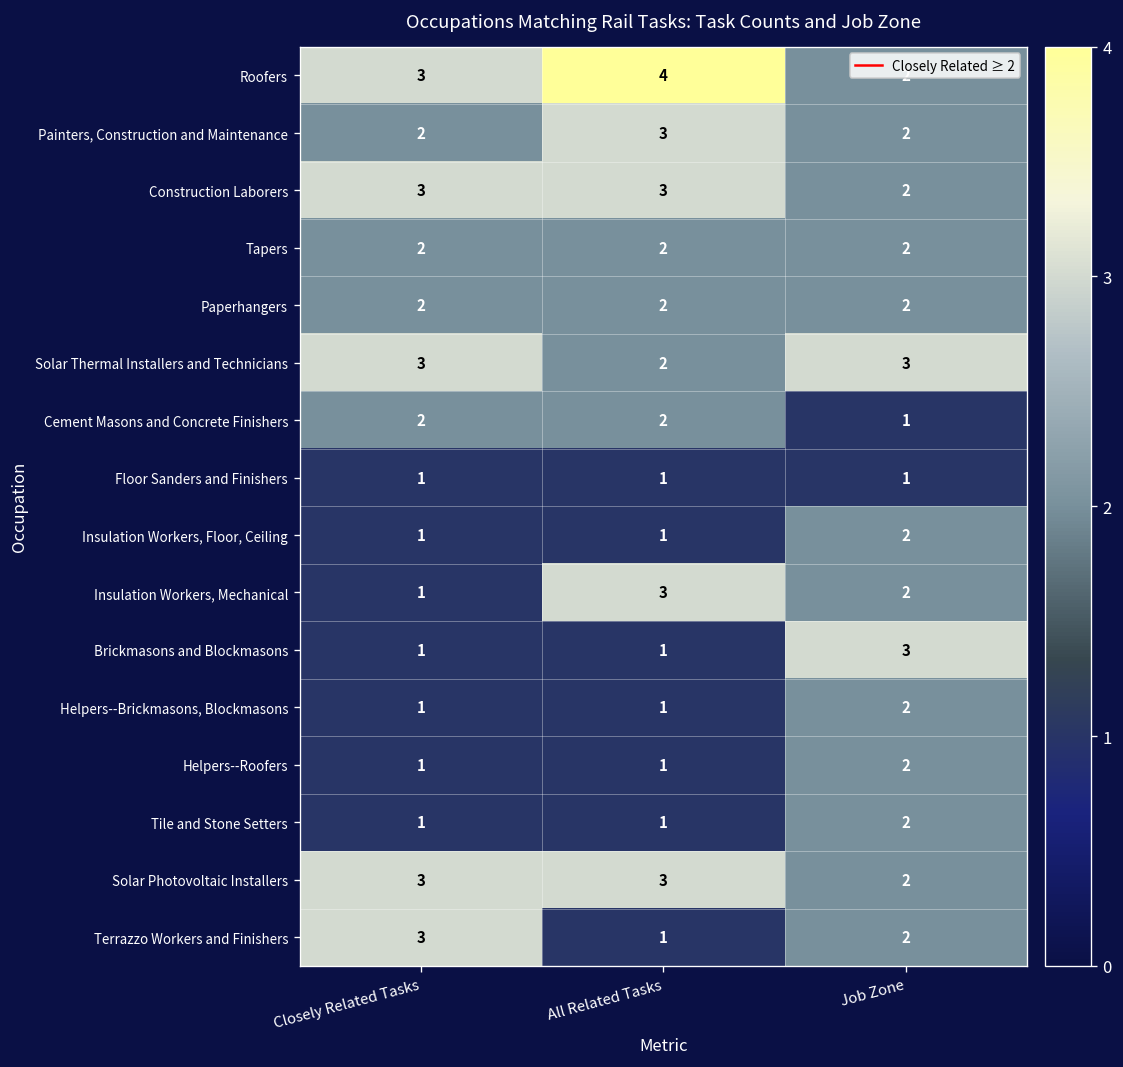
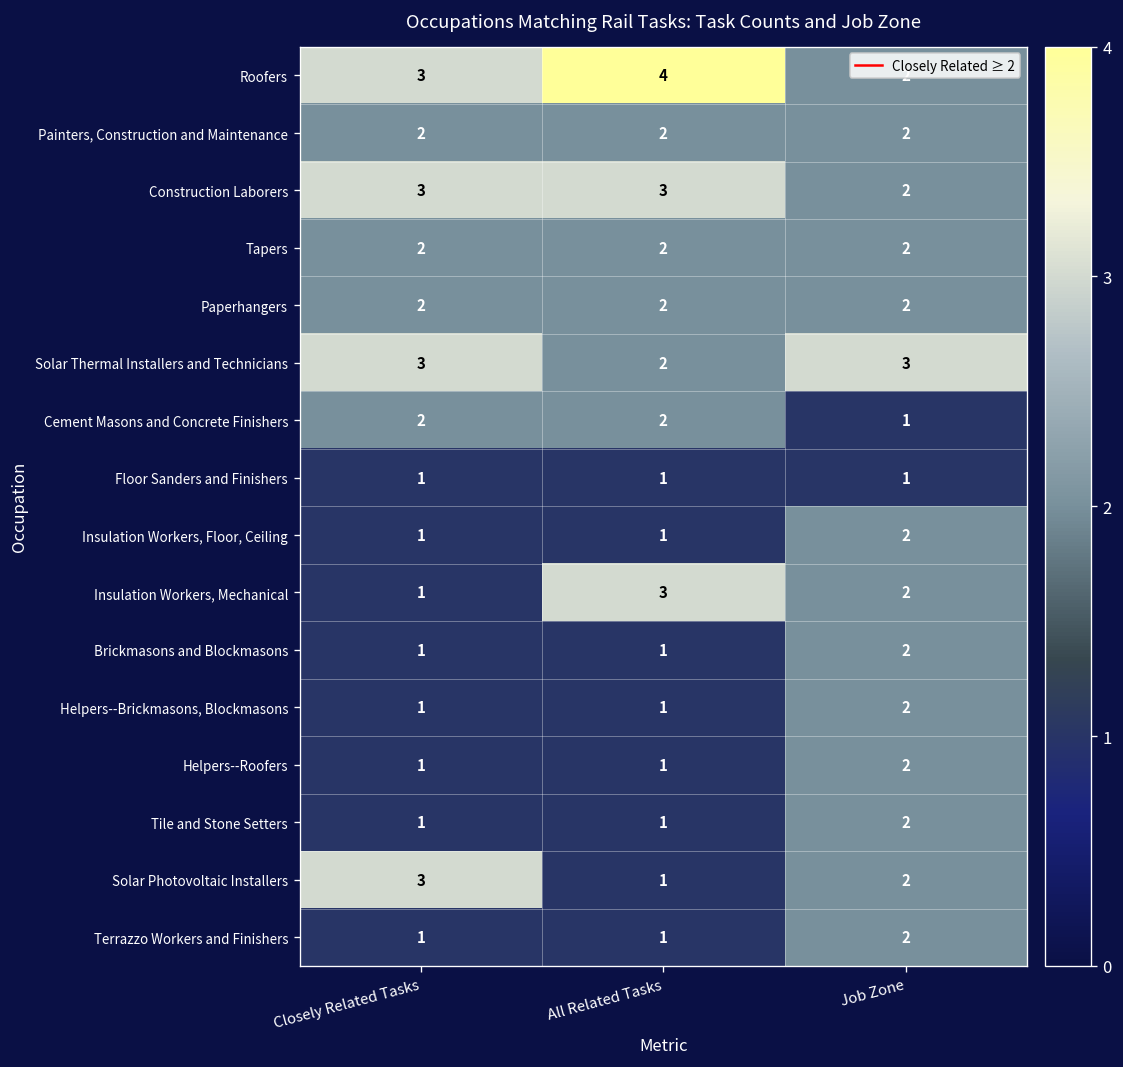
  {
    "Roofers": {
      "Closely Related Tasks": 3,
      "All Related Tasks": 4
    },
    "Painters, Construction and Maintenance": {
      "Closely Related Tasks": 2,
-     "All Related Tasks": 3,
+     "All Related Tasks": 2,
      "Job Zone": 2
    },
    "Construction Laborers": {
      "Closely Related Tasks": 3,
      "All Related Tasks": 3,
      "Job Zone": 2
    },
    "Tapers": {
      "Closely Related Tasks": 2,
      "All Related Tasks": 2,
      "Job Zone": 2
    },
    "Paperhangers": {
      "Closely Related Tasks": 2,
      "All Related Tasks": 2,
      "Job Zone": 2
    },
    "Solar Thermal Installers and Technicians": {
      "Closely Related Tasks": 3,
      "All Related Tasks": 2,
      "Job Zone": 3
    },
    "Cement Masons and Concrete Finishers": {
      "Closely Related Tasks": 2,
      "All Related Tasks": 2,
      "Job Zone": 1
    },
    "Floor Sanders and Finishers": {
      "Closely Related Tasks": 1,
      "All Related Tasks": 1,
      "Job Zone": 1
    },
    "Insulation Workers, Floor, Ceiling": {
      "Closely Related Tasks": 1,
      "All Related Tasks": 1,
      "Job Zone": 2
    },
    "Insulation Workers, Mechanical": {
      "Closely Related Tasks": 1,
      "All Related Tasks": 3,
      "Job Zone": 2
    },
    "Brickmasons and Blockmasons": {
      "Closely Related Tasks": 1,
      "All Related Tasks": 1,
-     "Job Zone": 3
+     "Job Zone": 2
    },
    "Helpers--Brickmasons, Blockmasons": {
      "Closely Related Tasks": 1,
      "All Related Tasks": 1,
      "Job Zone": 2
    },
    "Helpers--Roofers": {
      "Closely Related Tasks": 1,
      "All Related Tasks": 1,
      "Job Zone": 2
    },
    "Tile and Stone Setters": {
      "Closely Related Tasks": 1,
      "All Related Tasks": 1,
      "Job Zone": 2
    },
    "Solar Photovoltaic Installers": {
      "Closely Related Tasks": 3,
-     "All Related Tasks": 3,
+     "All Related Tasks": 1,
      "Job Zone": 2
    },
    "Terrazzo Workers and Finishers": {
-     "Closely Related Tasks": 3,
+     "Closely Related Tasks": 1,
      "All Related Tasks": 1,
      "Job Zone": 2
    }
  }
